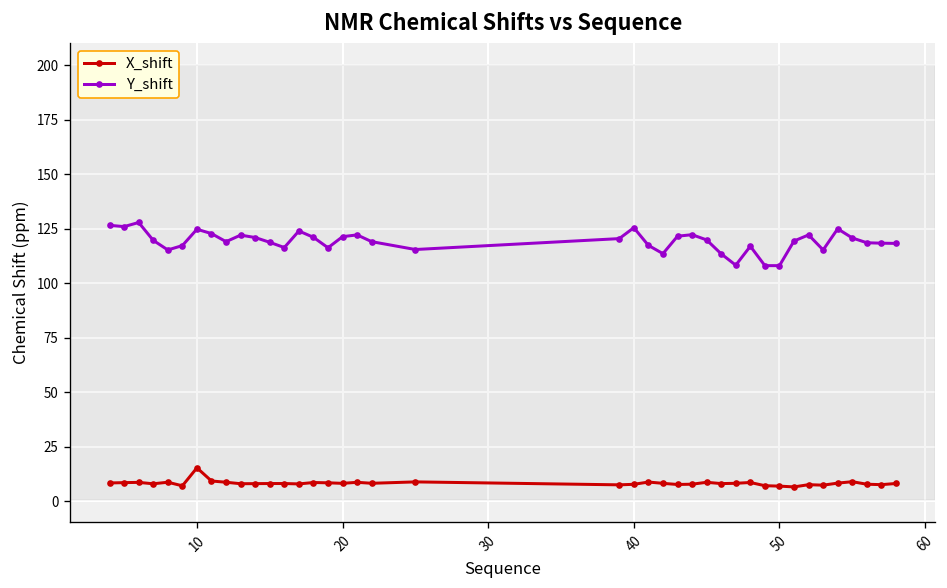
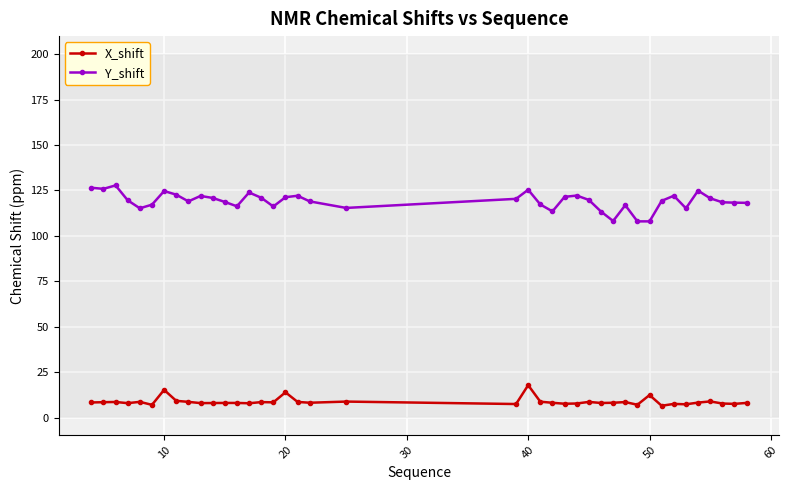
  {
    "X_shift": {
      "10": 15,
-     "20": 8,
-     "40": 8,
-     "50": 7
+     "20": 14,
+     "40": 18,
+     "50": 12
    },
    "Y_shift": {
      "10": 125,
      "20": 121,
      "40": 125,
      "50": 108
    }
  }
